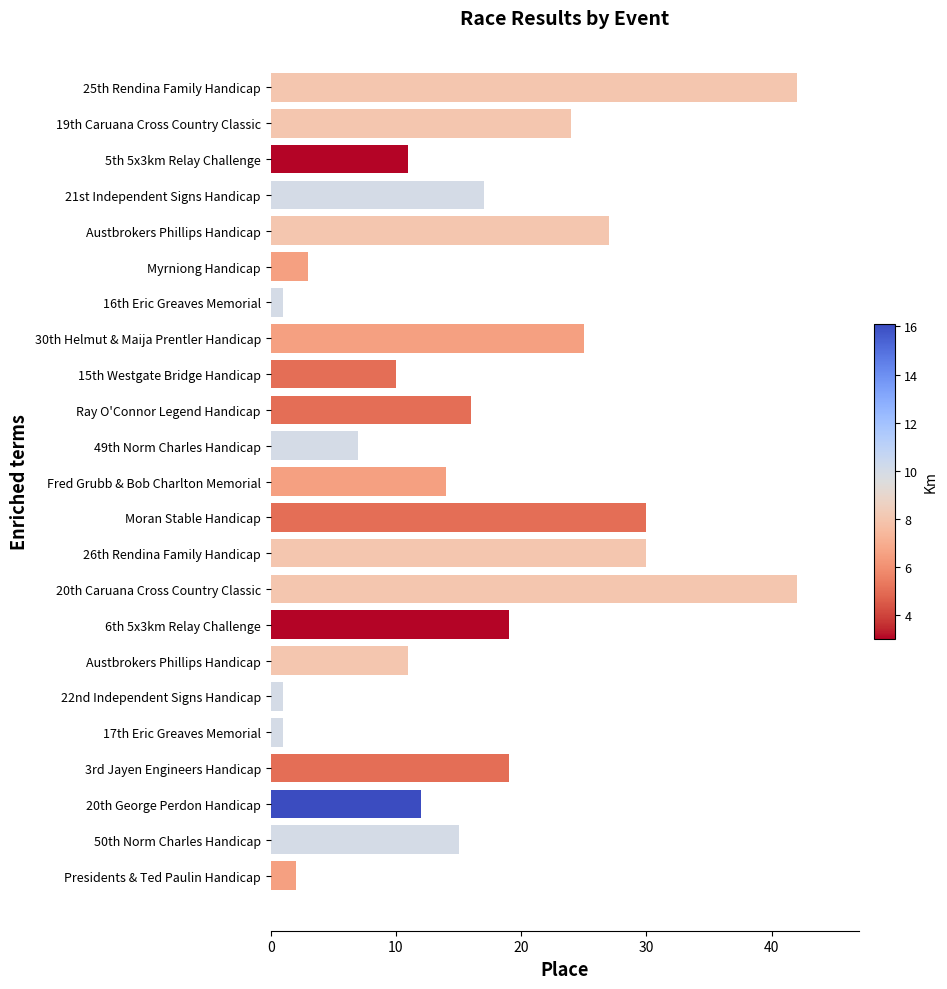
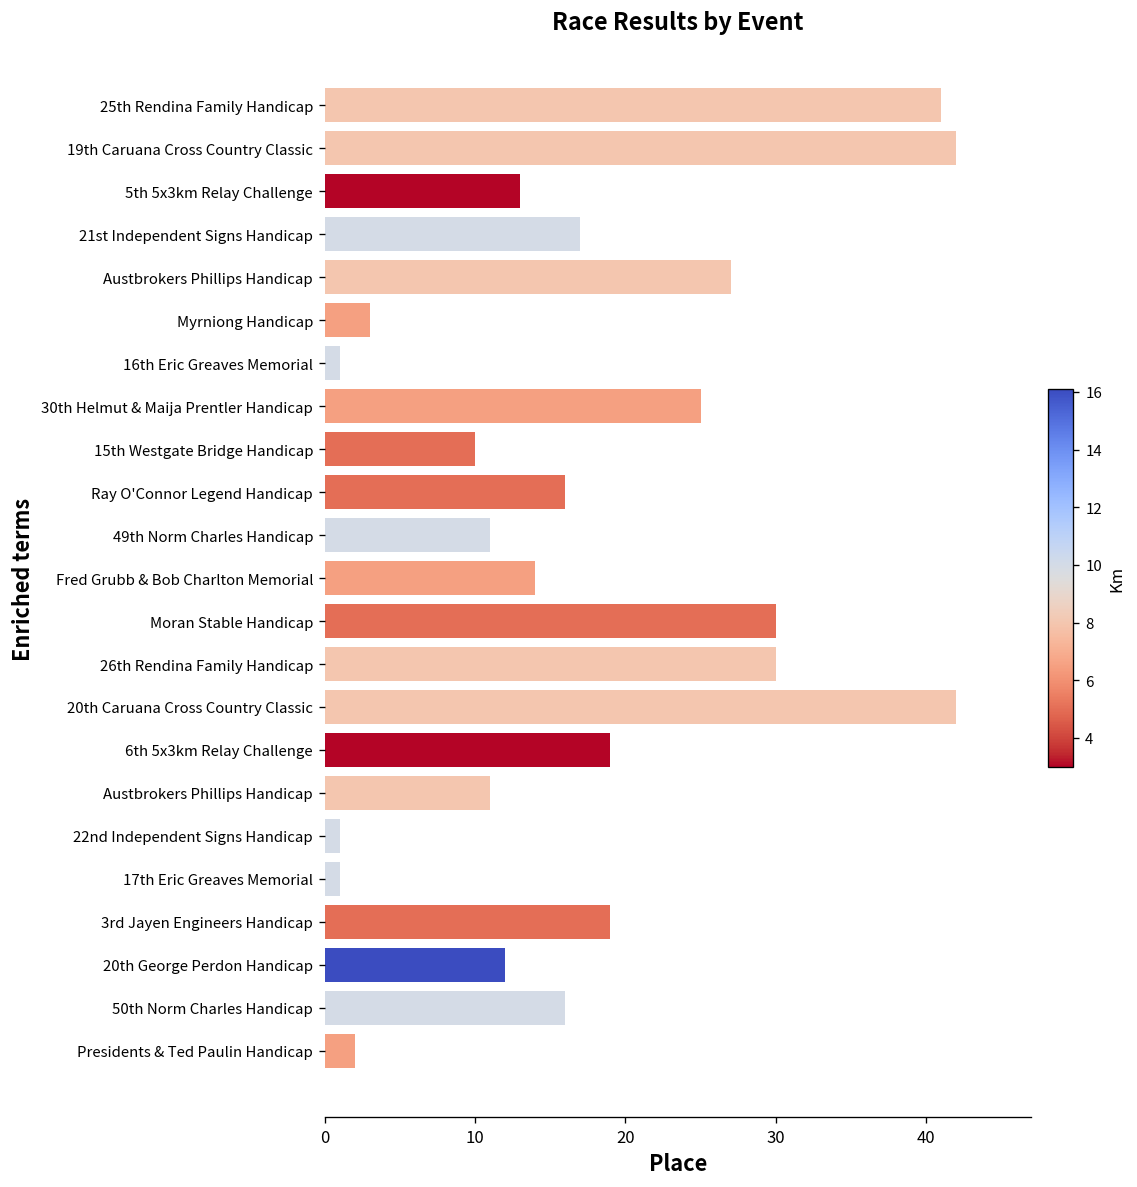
  {
-   "25th Rendina Family Handicap": 42,
-   "19th Caruana Cross Country Classic": 24,
-   "5th 5x3km Relay Challenge": 11,
+   "25th Rendina Family Handicap": 41,
+   "19th Caruana Cross Country Classic": 42,
+   "5th 5x3km Relay Challenge": 13,
    "21st Independent Signs Handicap": 17,
    "Myrniong Handicap": 3,
    "16th Eric Greaves Memorial": 1,
    "30th Helmut & Maija Prentler Handicap": 25,
    "15th Westgate Bridge Handicap": 10,
    "Ray O'Connor Legend Handicap": 16,
-   "49th Norm Charles Handicap": 7,
+   "49th Norm Charles Handicap": 11,
    "Fred Grubb & Bob Charlton Memorial": 14,
    "Moran Stable Handicap": 30,
    "26th Rendina Family Handicap": 30,
    "20th Caruana Cross Country Classic": 42,
    "6th 5x3km Relay Challenge": 19,
    "22nd Independent Signs Handicap": 1,
    "17th Eric Greaves Memorial": 1,
    "3rd Jayen Engineers Handicap": 19,
    "20th George Perdon Handicap": 12,
-   "50th Norm Charles Handicap": 15,
+   "50th Norm Charles Handicap": 16,
    "Presidents & Ted Paulin Handicap": 2
  }
